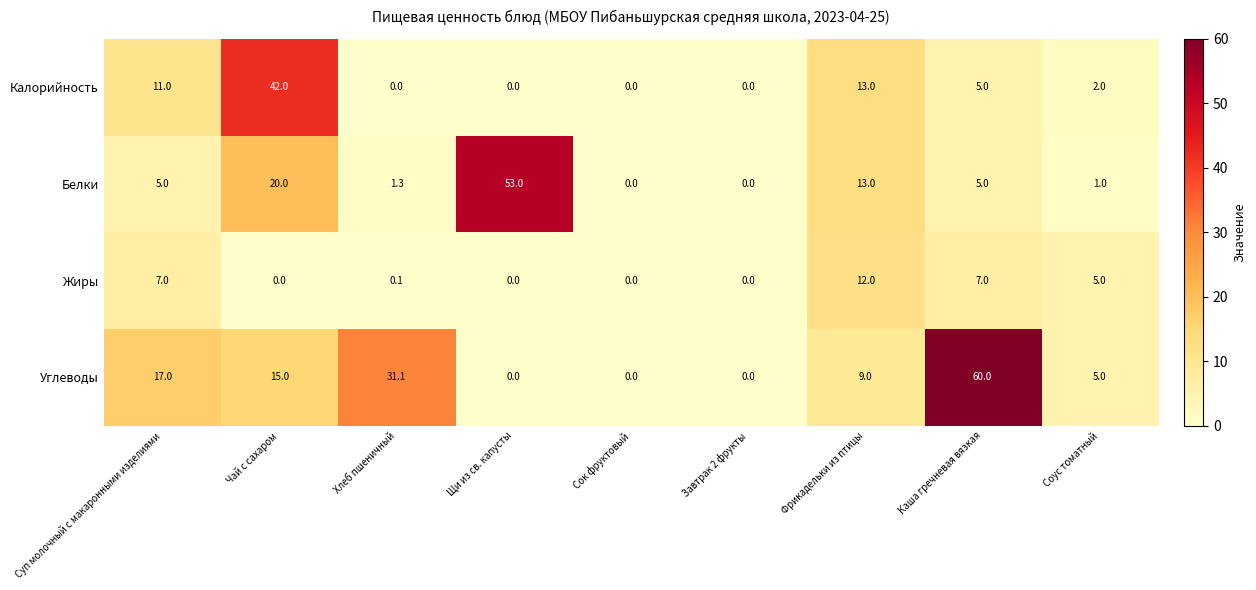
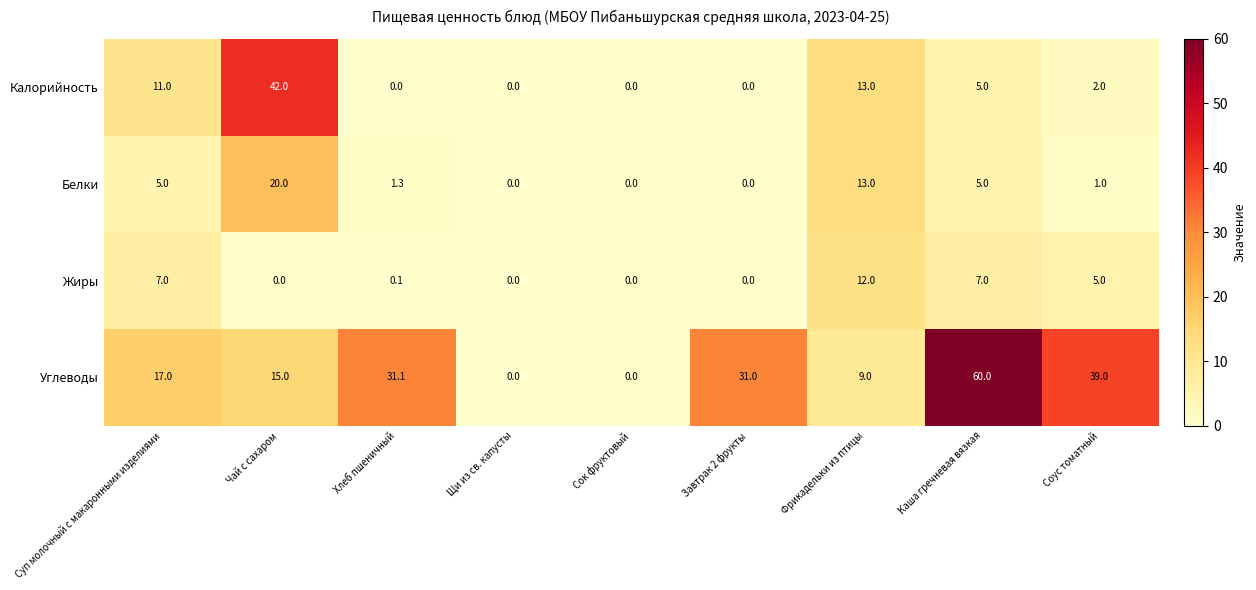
  {
    "Калорийность": {
      "Суп молочный с макаронными изделиями": 11.0,
      "Чай с сахаром": 42.0,
      "Хлеб пшеничный": 0.0,
      "Щи из св. капусты": 0.0,
      "Сок фруктовый": 0.0,
      "Завтрак 2 фрукты": 0.0,
      "Фрикадельки из птицы": 13.0,
      "Каша гречневая вязкая": 5.0,
      "Соус томатный": 2.0
    },
    "Белки": {
      "Суп молочный с макаронными изделиями": 5.0,
      "Чай с сахаром": 20.0,
      "Хлеб пшеничный": 1.3,
-     "Щи из св. капусты": 53.0,
+     "Щи из св. капусты": 0.0,
      "Сок фруктовый": 0.0,
      "Завтрак 2 фрукты": 0.0,
      "Фрикадельки из птицы": 13.0,
      "Каша гречневая вязкая": 5.0,
      "Соус томатный": 1.0
    },
    "Жиры": {
      "Суп молочный с макаронными изделиями": 7.0,
      "Чай с сахаром": 0.0,
      "Хлеб пшеничный": 0.1,
      "Щи из св. капусты": 0.0,
      "Сок фруктовый": 0.0,
      "Завтрак 2 фрукты": 0.0,
      "Фрикадельки из птицы": 12.0,
      "Каша гречневая вязкая": 7.0,
      "Соус томатный": 5.0
    },
    "Углеводы": {
      "Суп молочный с макаронными изделиями": 17.0,
      "Чай с сахаром": 15.0,
      "Хлеб пшеничный": 31.1,
      "Щи из св. капусты": 0.0,
      "Сок фруктовый": 0.0,
-     "Завтрак 2 фрукты": 0.0,
+     "Завтрак 2 фрукты": 31.0,
      "Фрикадельки из птицы": 9.0,
      "Каша гречневая вязкая": 60.0,
-     "Соус томатный": 5.0
+     "Соус томатный": 39.0
    }
  }
